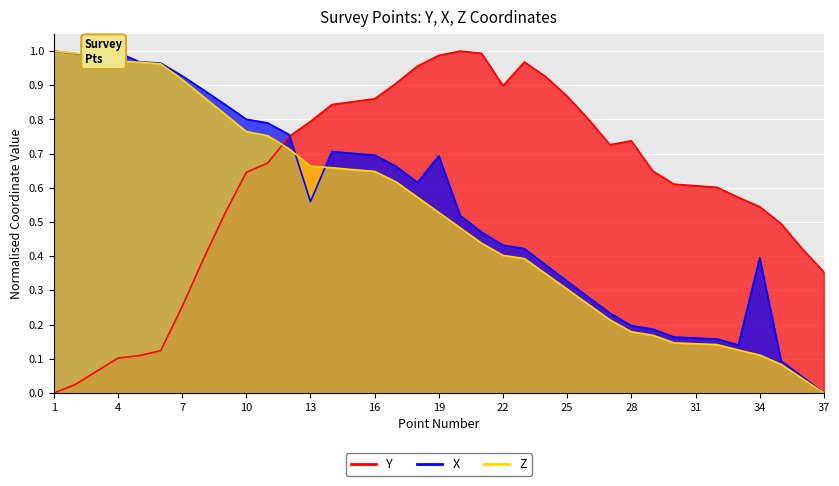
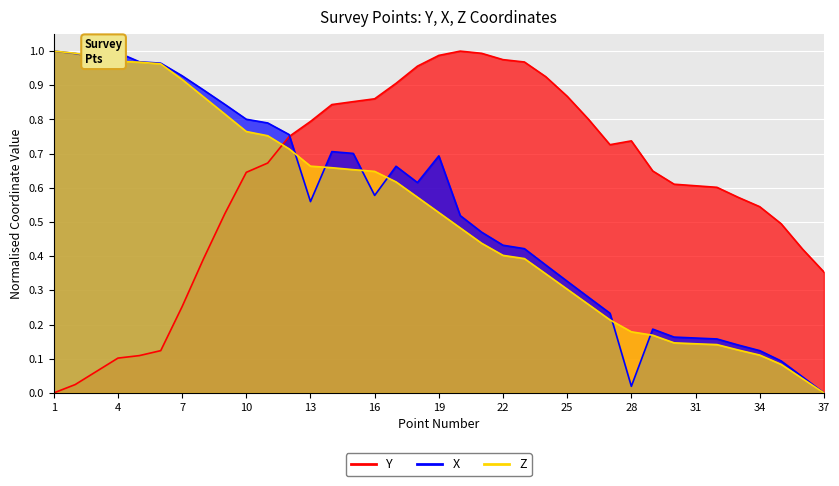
  {
    "Y": {
      "1": 0.00,
      "4": 0.10,
      "7": 0.25,
      "10": 0.65,
      "13": 0.79,
      "16": 0.86,
      "19": 0.99,
-     "22": 0.90,
+     "22": 0.98,
      "25": 0.87,
      "28": 0.74,
      "31": 0.61,
      "34": 0.54,
      "37": 0.35
    },
    "X": {
      "7": 0.93,
      "10": 0.80,
      "13": 0.56,
-     "16": 0.70,
+     "16": 0.58,
      "19": 0.69,
      "22": 0.43,
      "25": 0.33,
-     "28": 0.20,
+     "28": 0.02,
      "31": 0.16,
-     "34": 0.40
+     "34": 0.12
    },
    "Z": {
      "7": 0.92,
      "10": 0.76,
      "13": 0.66,
      "16": 0.65,
      "19": 0.53,
      "22": 0.40,
      "25": 0.30,
      "28": 0.18,
      "31": 0.14,
      "34": 0.11
    }
  }
